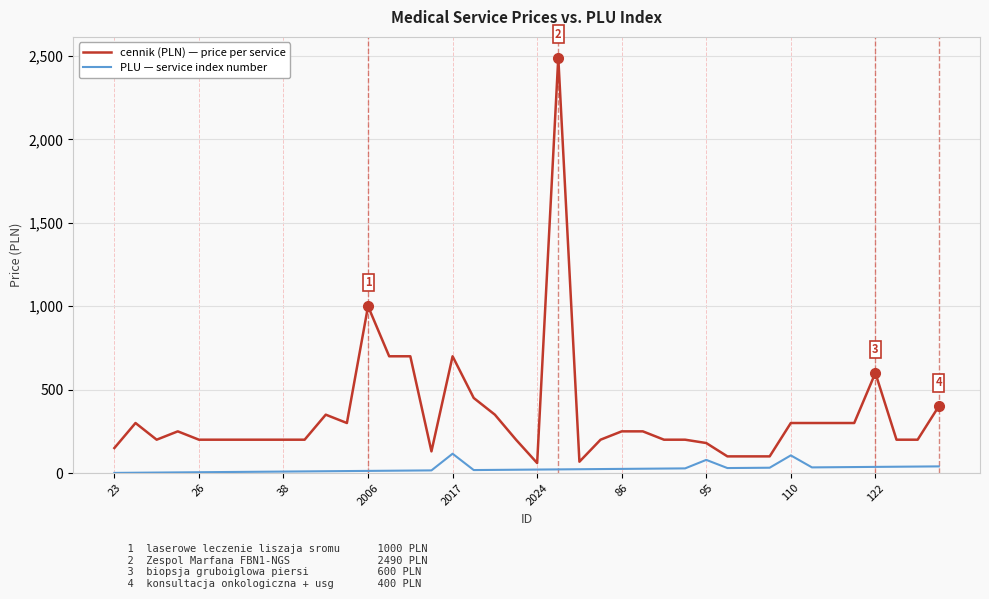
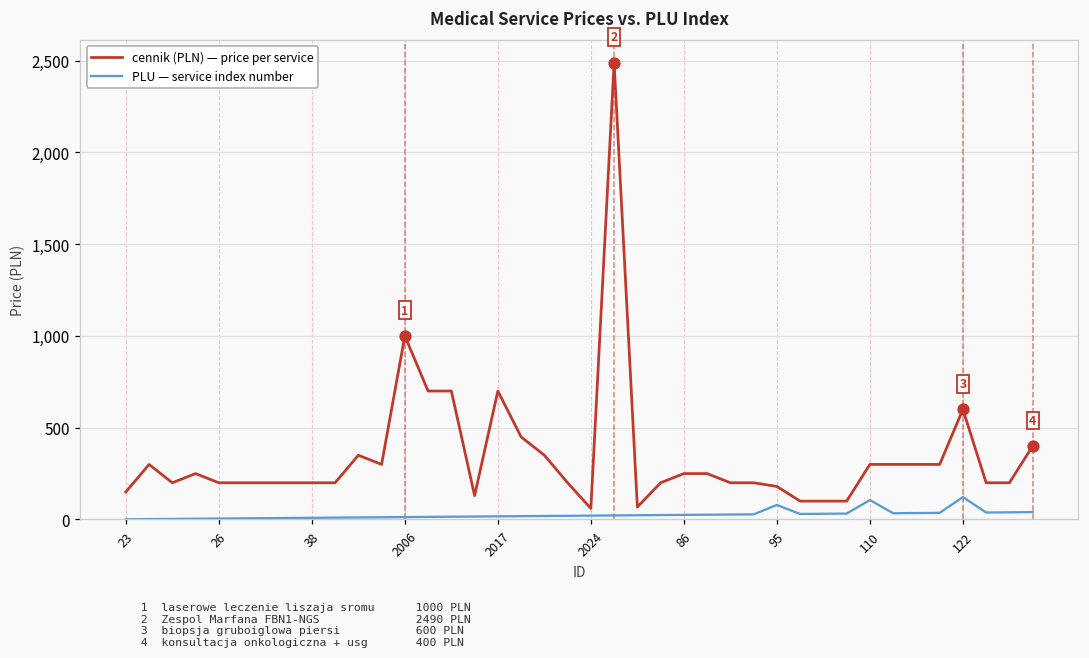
  {
    "PLU — service index number": {
      "2006": 10,
-     "2017": 120,
+     "2017": 20,
      "2024": 20,
      "86": 30,
      "95": 80,
      "110": 110,
-     "122": 40
+     "122": 120
    }
  }
